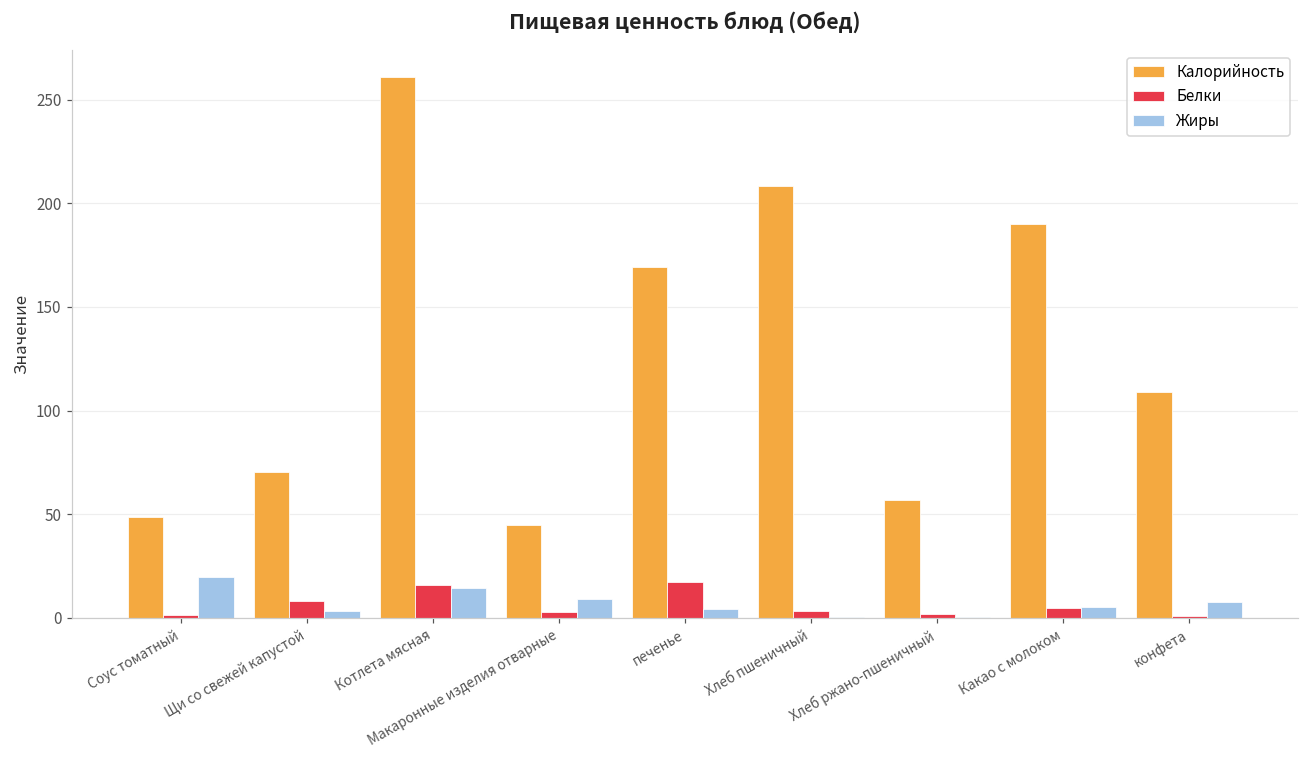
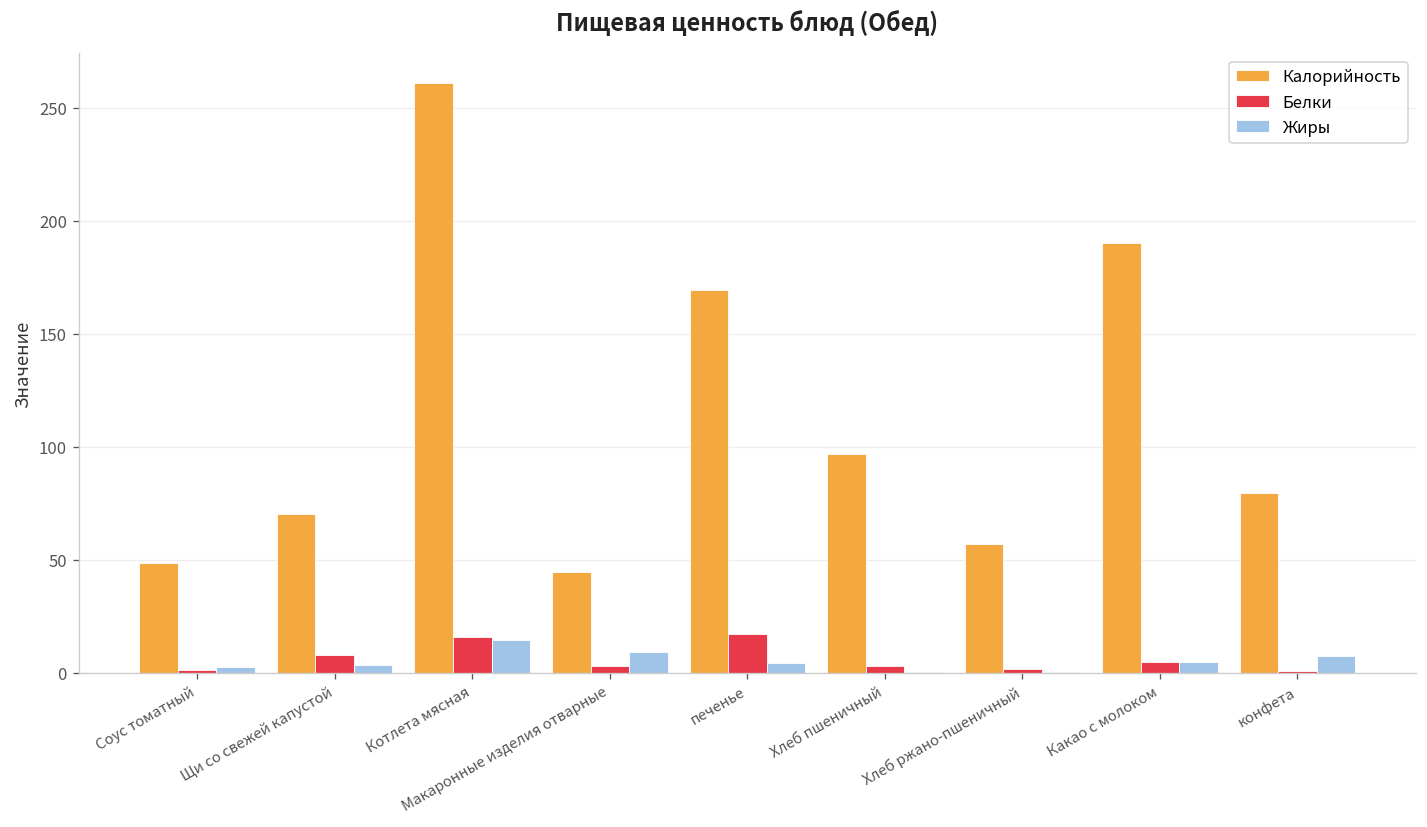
  {
    "Калорийность": {
      "Соус томатный": 48,
      "Щи со свежей капустой": 70,
      "Котлета мясная": 261,
      "Макаронные изделия отварные": 45,
      "печенье": 169,
-     "Хлеб пшеничный": 208,
+     "Хлеб пшеничный": 97,
      "Хлеб ржано-пшеничный": 57,
      "Какао с молоком": 190,
-     "конфета": 109
+     "конфета": 80
    },
    "Белки": {
      "Соус томатный": 1,
      "Щи со свежей капустой": 8,
      "Котлета мясная": 16,
      "Макаронные изделия отварные": 3,
      "печенье": 17,
      "Хлеб пшеничный": 3,
      "Хлеб ржано-пшеничный": 2,
      "Какао с молоком": 5
    },
    "Жиры": {
-     "Соус томатный": 20,
+     "Соус томатный": 3,
      "Щи со свежей капустой": 3,
      "Котлета мясная": 14,
      "Макаронные изделия отварные": 9,
      "печенье": 4,
      "Какао с молоком": 5,
      "конфета": 7
    }
  }
